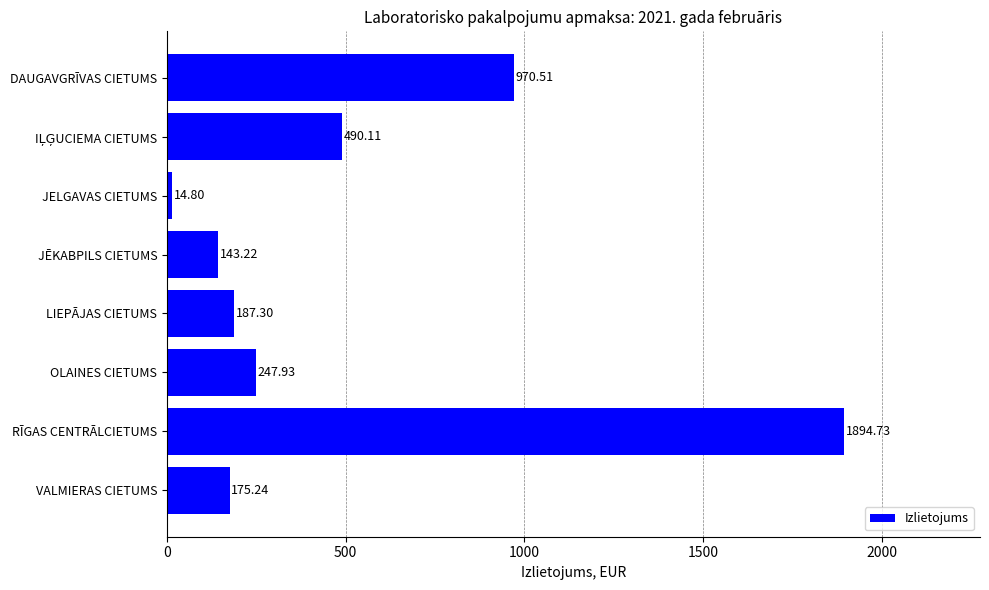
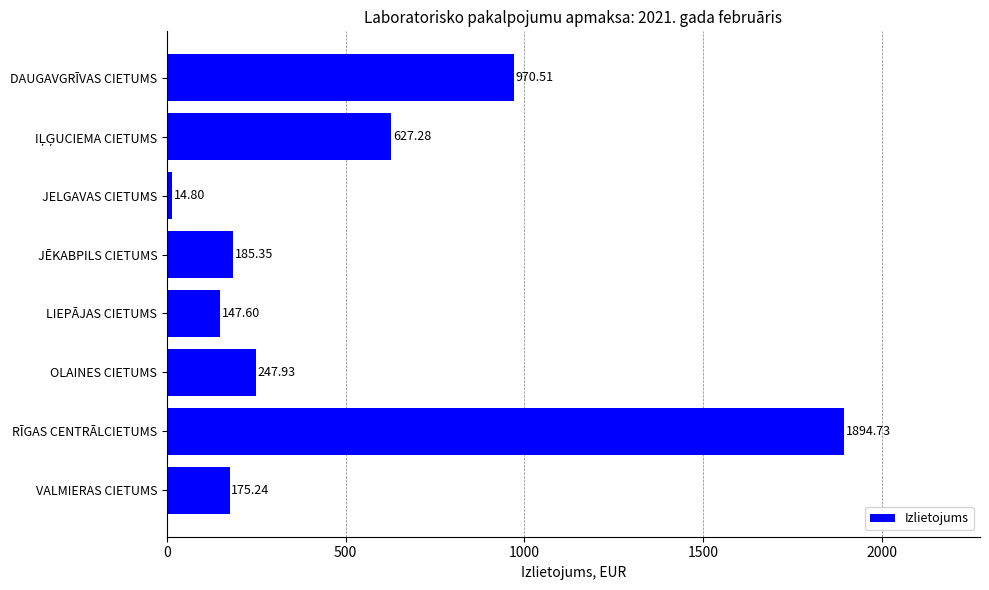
  {
    "DAUGAVGRĪVAS CIETUMS": 970.51,
-   "IĻĢUCIEMA CIETUMS": 490.11,
+   "IĻĢUCIEMA CIETUMS": 627.28,
    "JELGAVAS CIETUMS": 14.80,
-   "JĒKABPILS CIETUMS": 143.22,
-   "LIEPĀJAS CIETUMS": 187.30,
+   "JĒKABPILS CIETUMS": 185.35,
+   "LIEPĀJAS CIETUMS": 147.60,
    "OLAINES CIETUMS": 247.93,
    "RĪGAS CENTRĀLCIETUMS": 1894.73,
    "VALMIERAS CIETUMS": 175.24
  }
